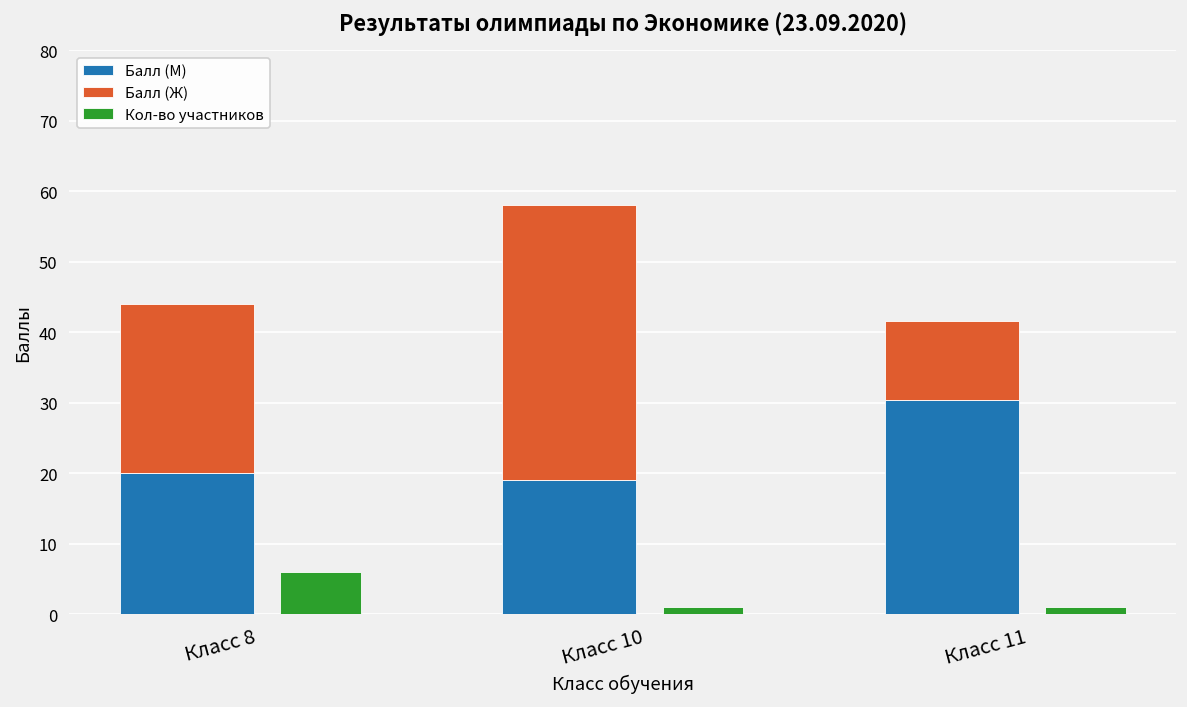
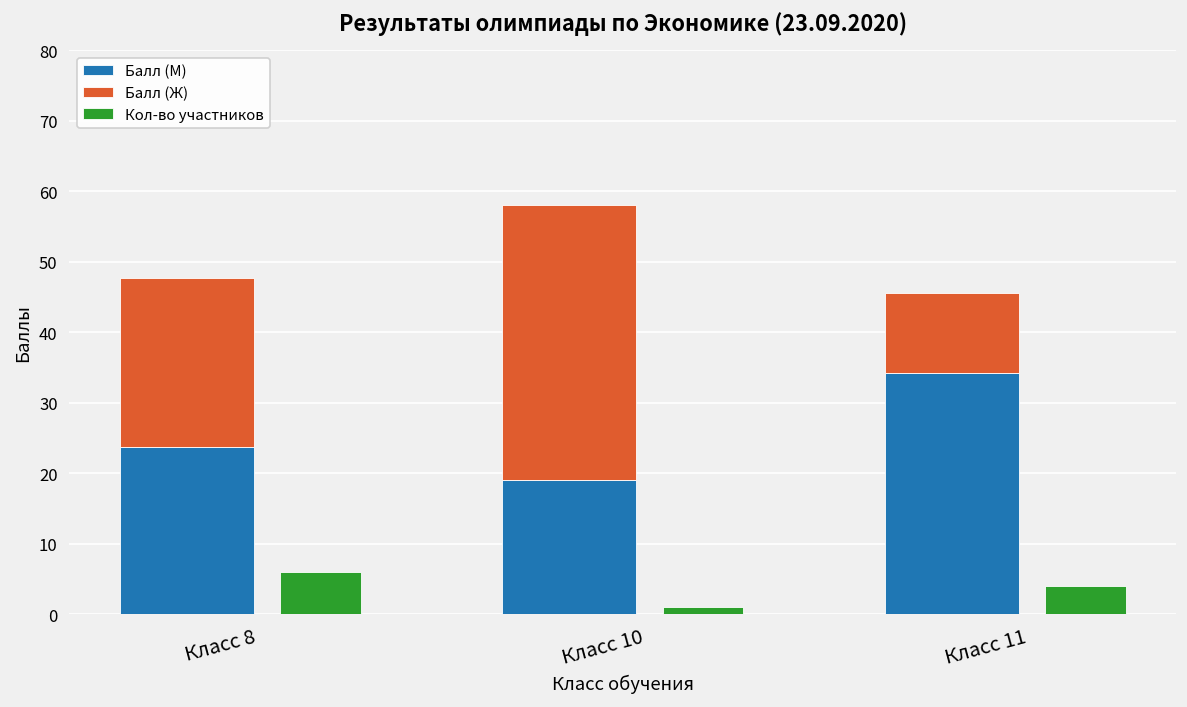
  {
    "Балл (М)": {
-     "Класс 8": 20,
+     "Класс 8": 24,
      "Класс 10": 19,
-     "Класс 11": 30
+     "Класс 11": 34
    },
    "Балл (Ж)": {
      "Класс 8": 24,
      "Класс 10": 39,
      "Класс 11": 11
    },
    "Кол-во участников": {
      "Класс 8": 6,
      "Класс 10": 1,
-     "Класс 11": 1
+     "Класс 11": 4
    }
  }
